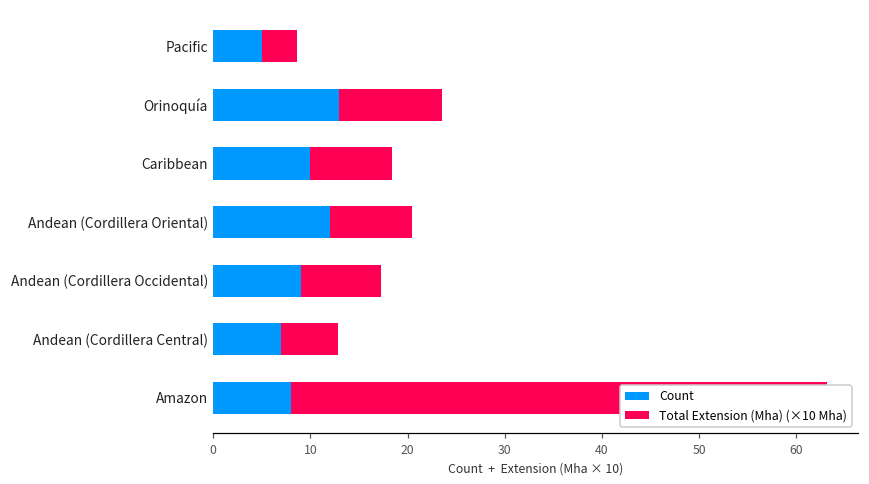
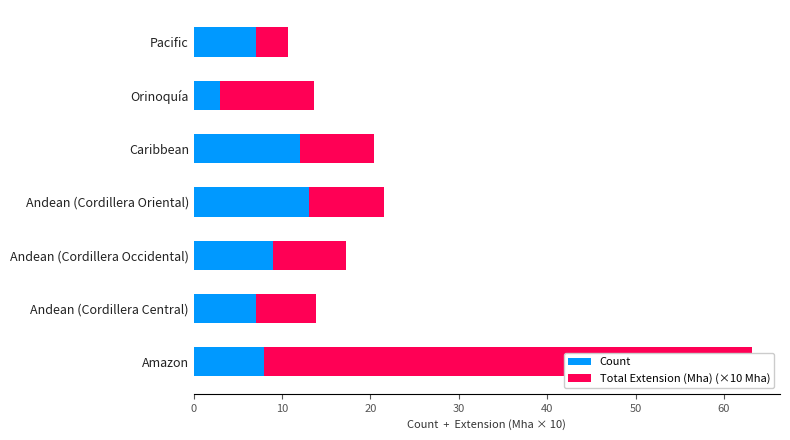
  {
    "Count": {
-     "Pacific": 5,
-     "Orinoquía": 13,
-     "Caribbean": 10,
-     "Andean (Cordillera Oriental)": 12,
+     "Pacific": 7,
+     "Orinoquía": 3,
+     "Caribbean": 12,
+     "Andean (Cordillera Oriental)": 13,
      "Andean (Cordillera Occidental)": 9,
      "Andean (Cordillera Central)": 7,
      "Amazon": 8
    },
    "Total Extension (Mha) (×10 Mha)": {
      "Pacific": 4,
      "Orinoquía": 11,
      "Caribbean": 8,
      "Andean (Cordillera Oriental)": 9,
      "Andean (Cordillera Occidental)": 8,
-     "Andean (Cordillera Central)": 6
+     "Andean (Cordillera Central)": 7
    }
  }
